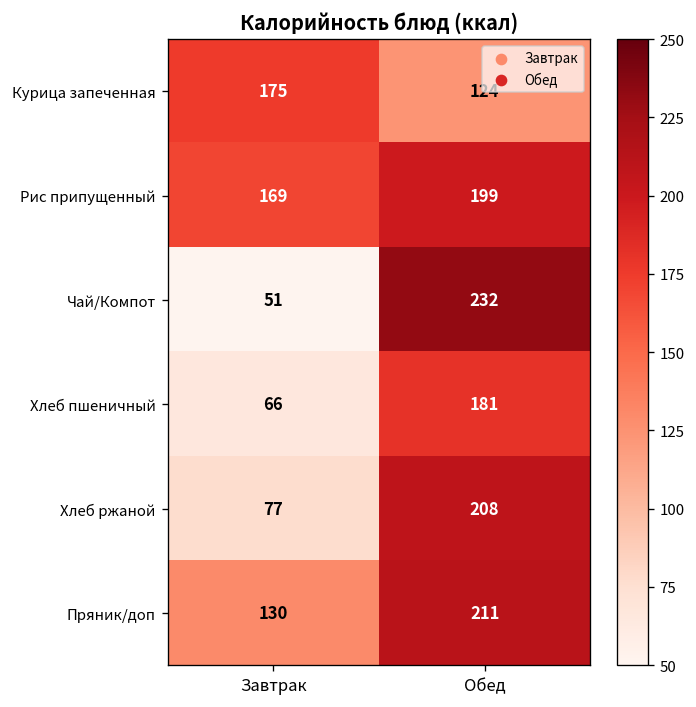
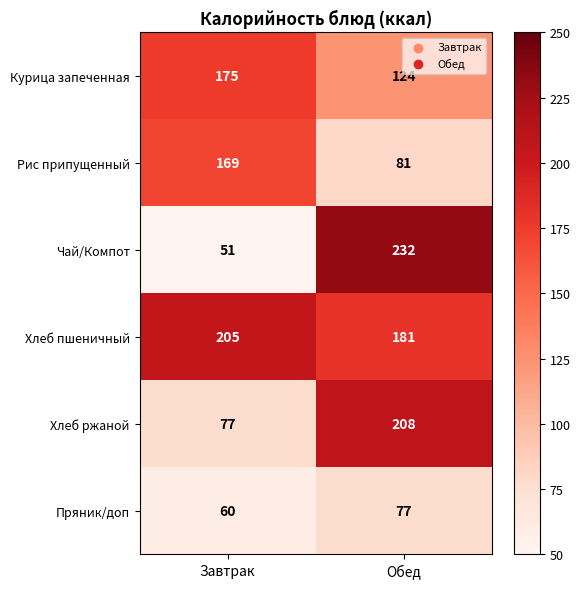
  {
    "Курица запеченная": {
      "Завтрак": 175
    },
    "Рис припущенный": {
      "Завтрак": 169,
-     "Обед": 199
+     "Обед": 81
    },
    "Чай/Компот": {
      "Завтрак": 51,
      "Обед": 232
    },
    "Хлеб пшеничный": {
-     "Завтрак": 66,
+     "Завтрак": 205,
      "Обед": 181
    },
    "Хлеб ржаной": {
      "Завтрак": 77,
      "Обед": 208
    },
    "Пряник/доп": {
-     "Завтрак": 130,
-     "Обед": 211
+     "Завтрак": 60,
+     "Обед": 77
    }
  }
